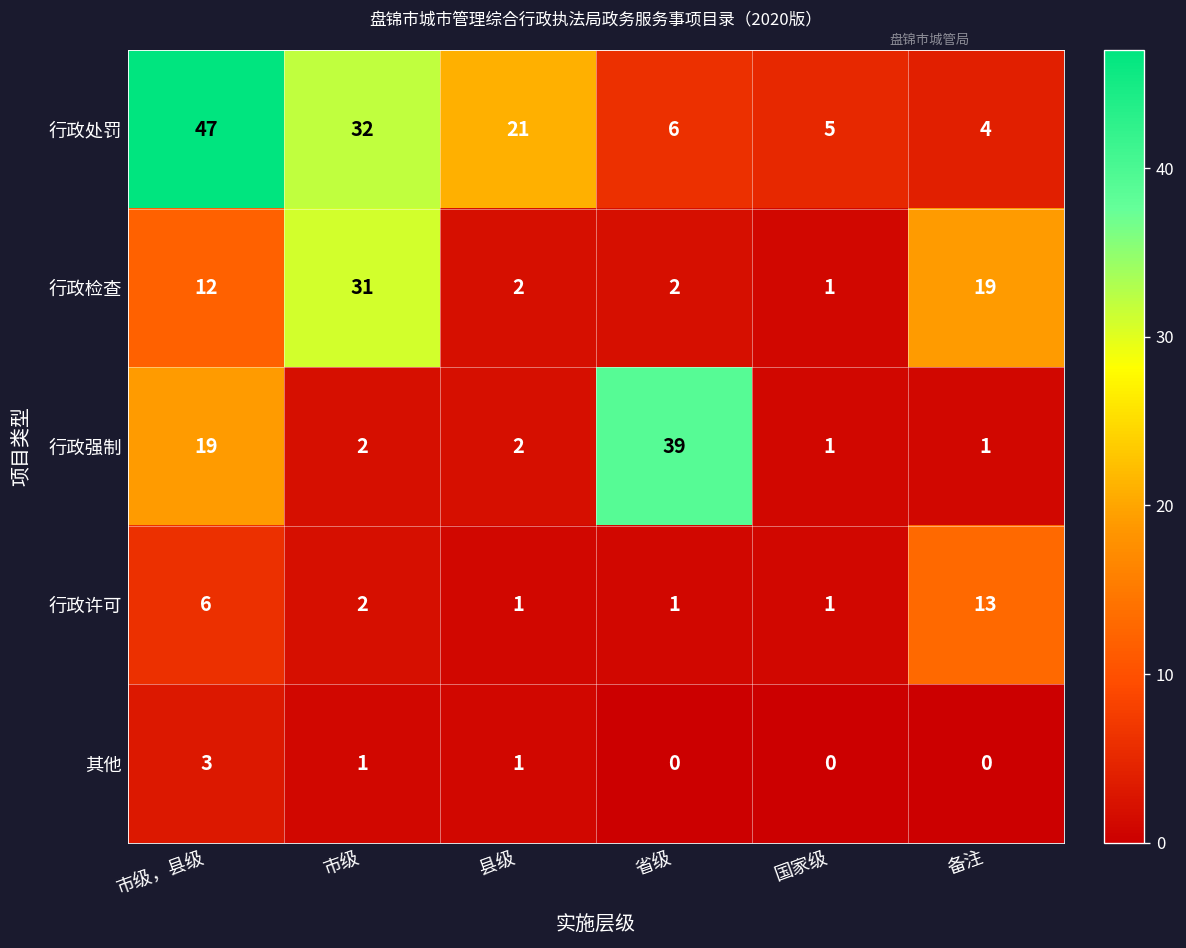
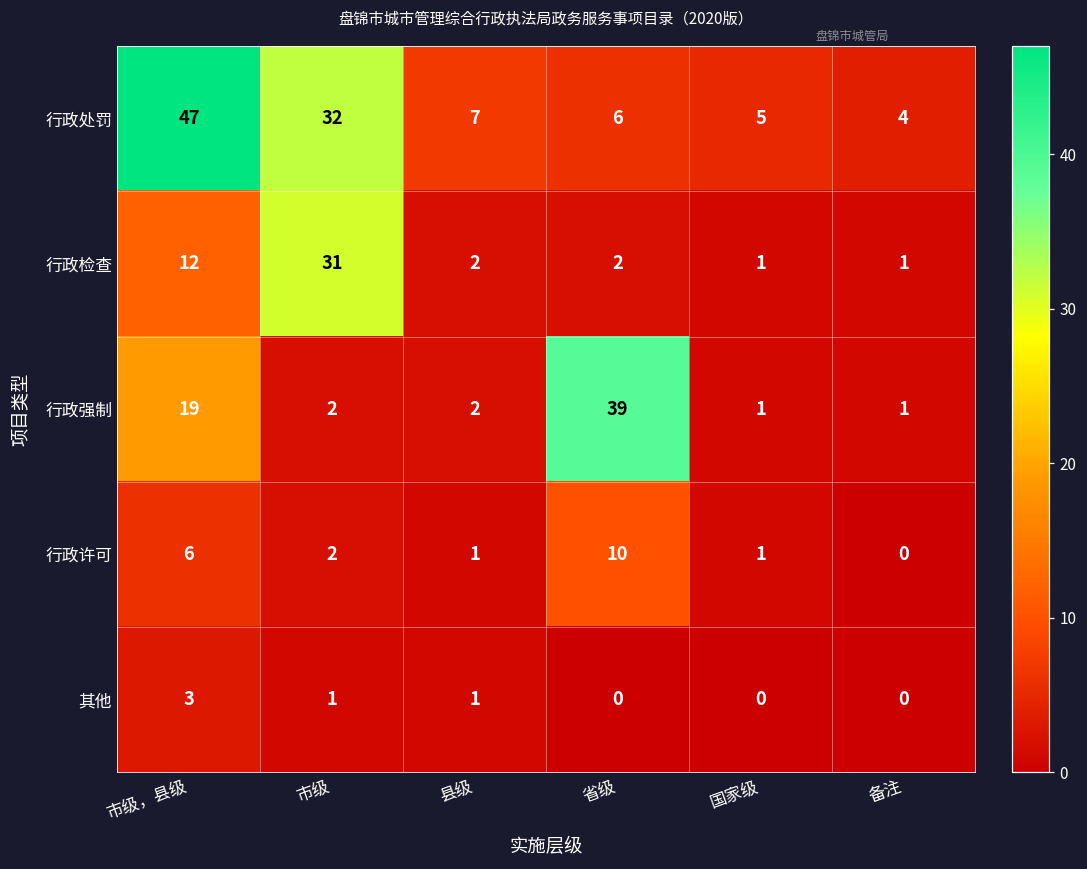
  {
    "行政处罚": {
      "市级，县级": 47,
      "市级": 32,
-     "县级": 21,
+     "县级": 7,
      "省级": 6,
      "国家级": 5,
      "备注": 4
    },
    "行政检查": {
      "市级，县级": 12,
      "市级": 31,
      "县级": 2,
      "省级": 2,
      "国家级": 1,
-     "备注": 19
+     "备注": 1
    },
    "行政强制": {
      "市级，县级": 19,
      "市级": 2,
      "县级": 2,
      "省级": 39,
      "国家级": 1,
      "备注": 1
    },
    "行政许可": {
      "市级，县级": 6,
      "市级": 2,
      "县级": 1,
-     "省级": 1,
+     "省级": 10,
      "国家级": 1,
-     "备注": 13
+     "备注": 0
    },
    "其他": {
      "市级，县级": 3,
      "市级": 1,
      "县级": 1,
      "省级": 0,
      "国家级": 0,
      "备注": 0
    }
  }
